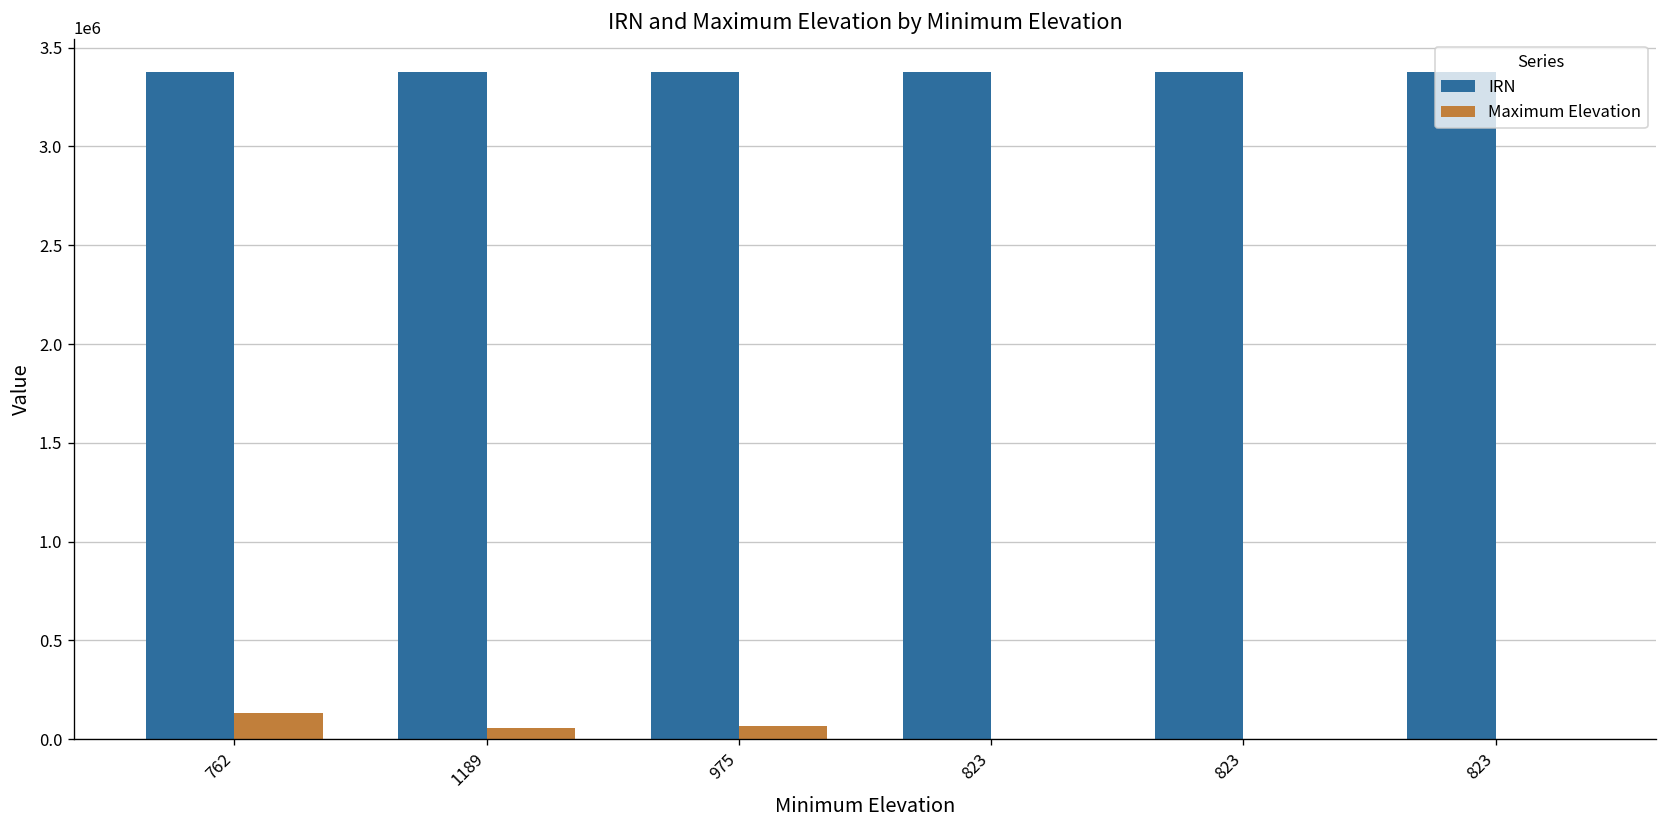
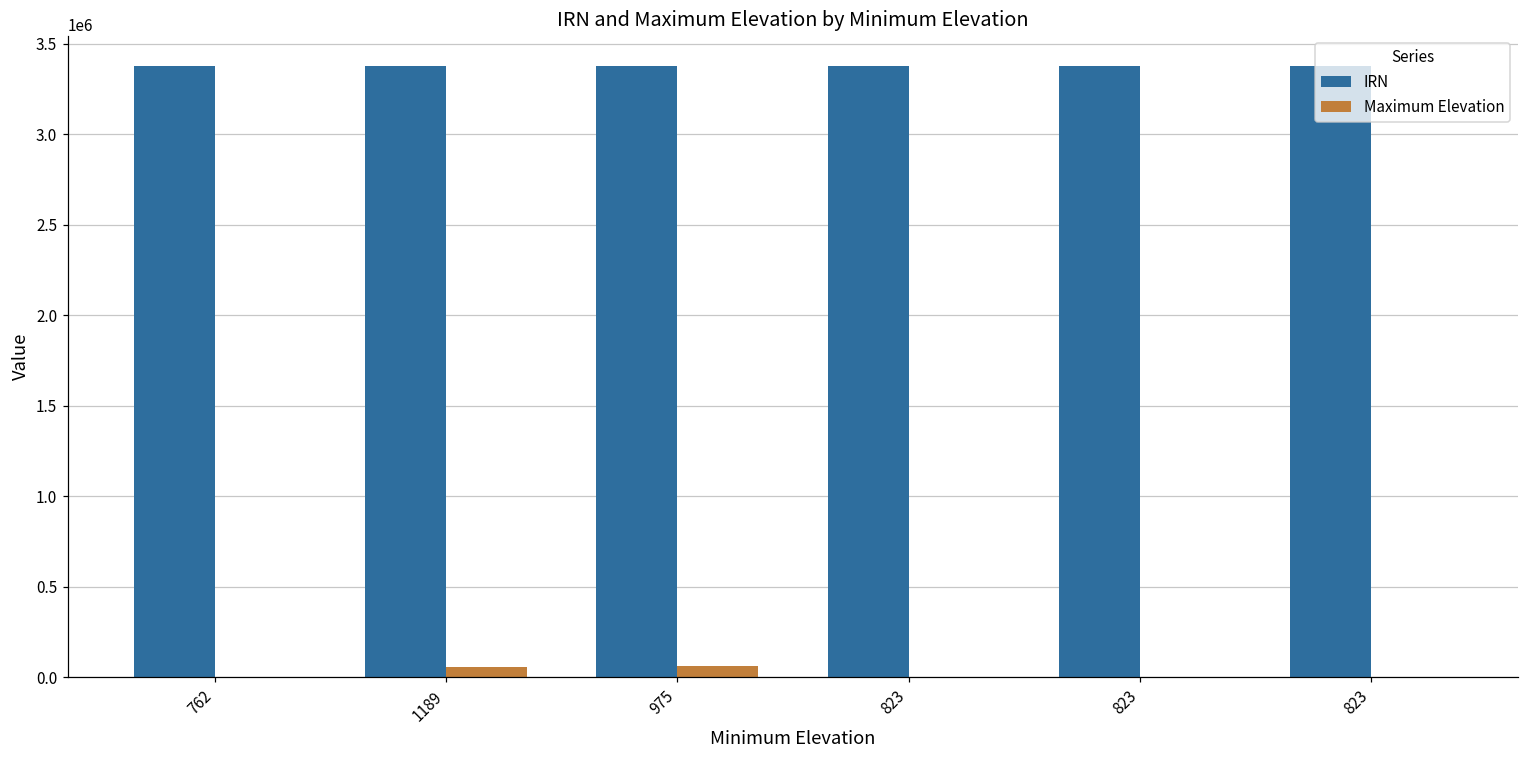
  {
    "IRN": {
      "762": 3380000,
      "1189": 3380000,
      "975": 3380000
    },
    "Maximum Elevation": {
-     "762": 130000,
+     "762": 0,
      "1189": 60000,
      "975": 60000
    }
  }
